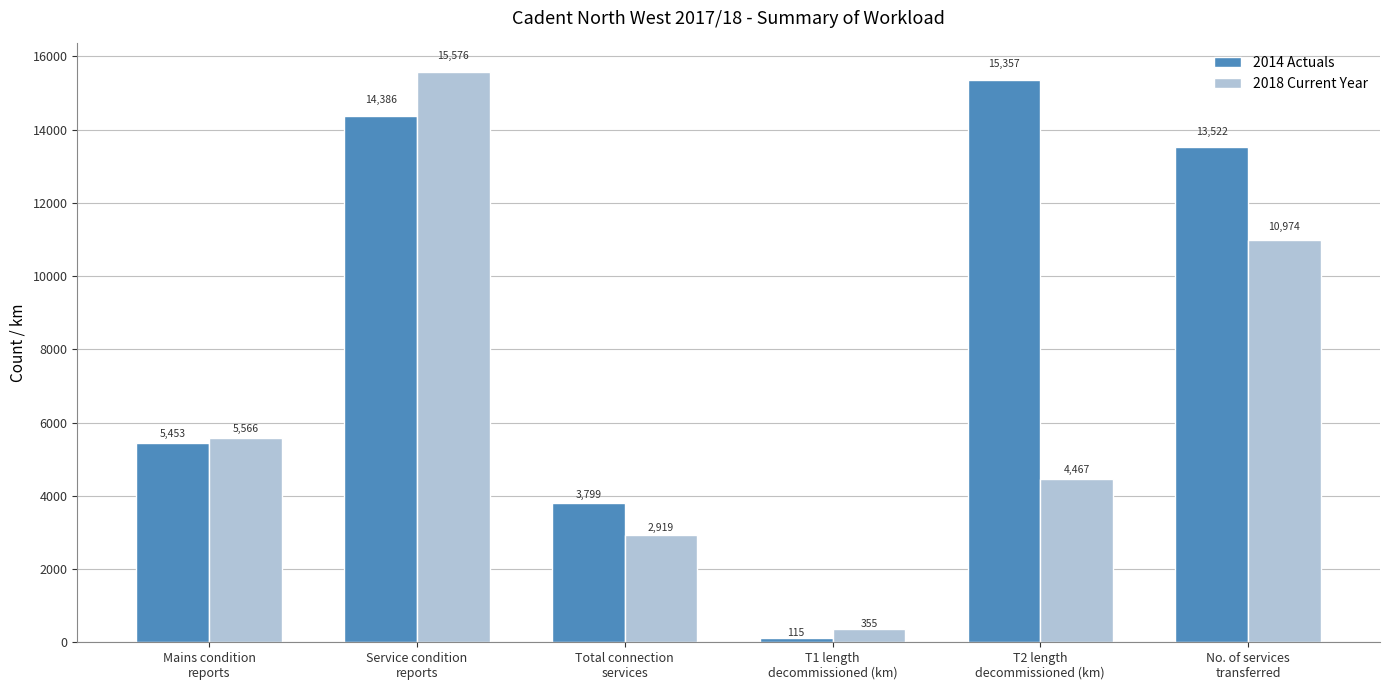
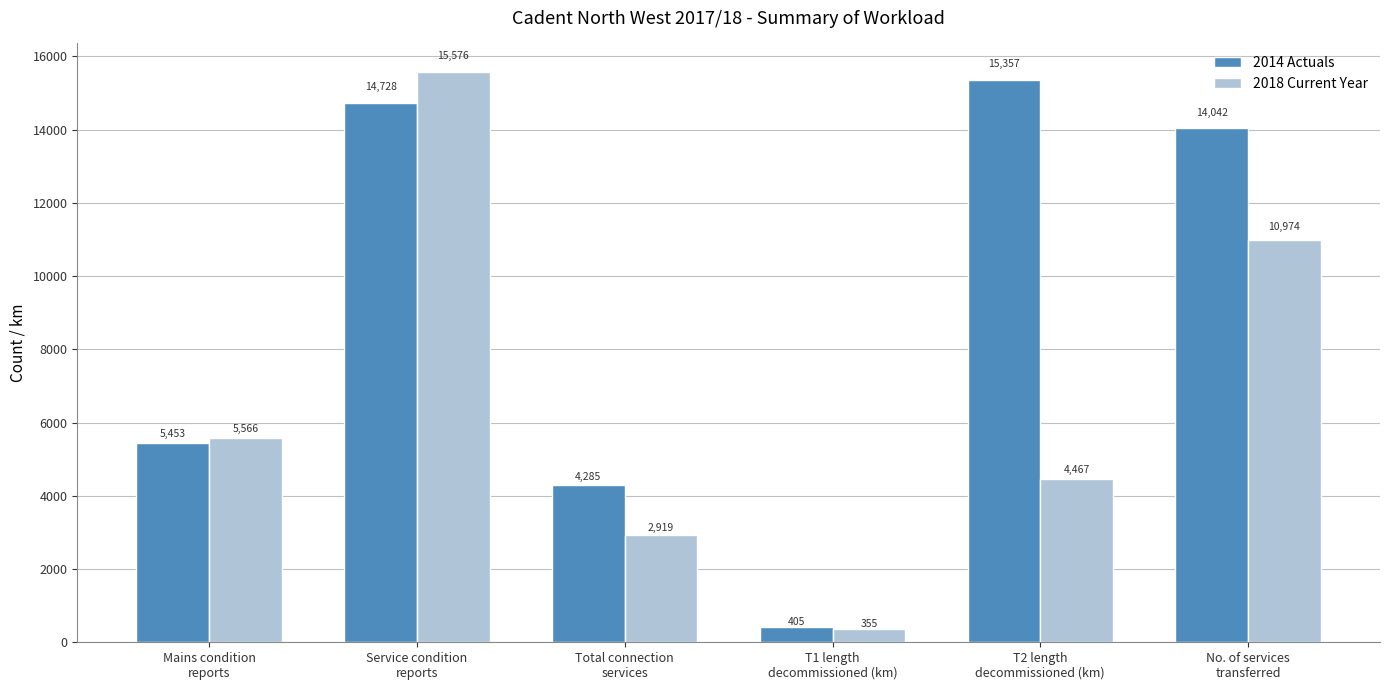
  {
    "2014 Actuals": {
      "Mains condition reports": "5,453",
-     "Service condition reports": "14,386",
-     "Total connection services": "3,799",
-     "T1 length decommissioned (km)": "115",
+     "Service condition reports": "14,728",
+     "Total connection services": "4,285",
+     "T1 length decommissioned (km)": "405",
      "T2 length decommissioned (km)": "15,357",
-     "No. of services transferred": "13,522"
+     "No. of services transferred": "14,042"
    },
    "2018 Current Year": {
      "Mains condition reports": "5,566",
      "Service condition reports": "15,576",
      "Total connection services": "2,919",
      "T1 length decommissioned (km)": "355",
      "T2 length decommissioned (km)": "4,467",
      "No. of services transferred": "10,974"
    }
  }
